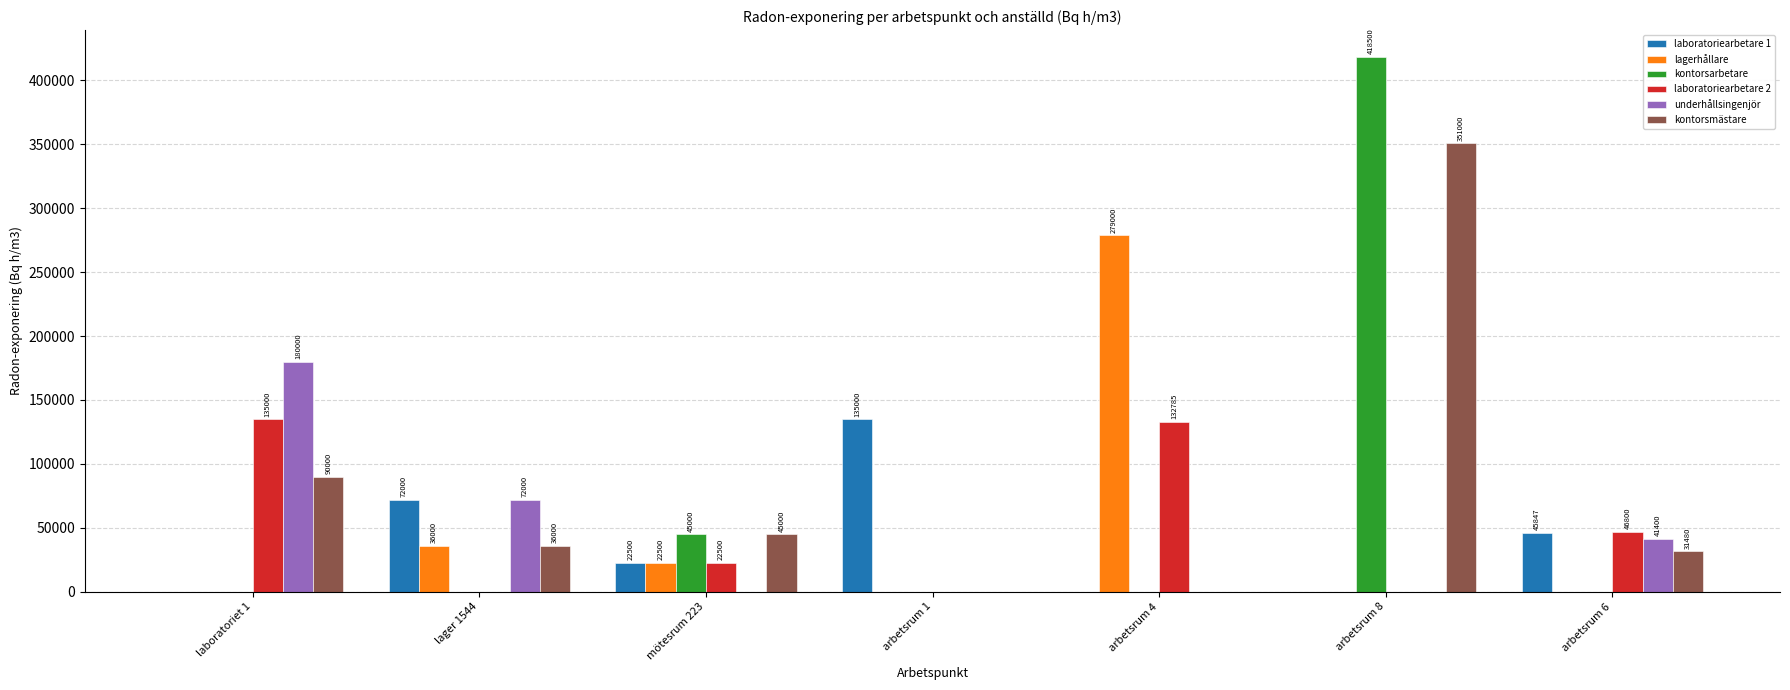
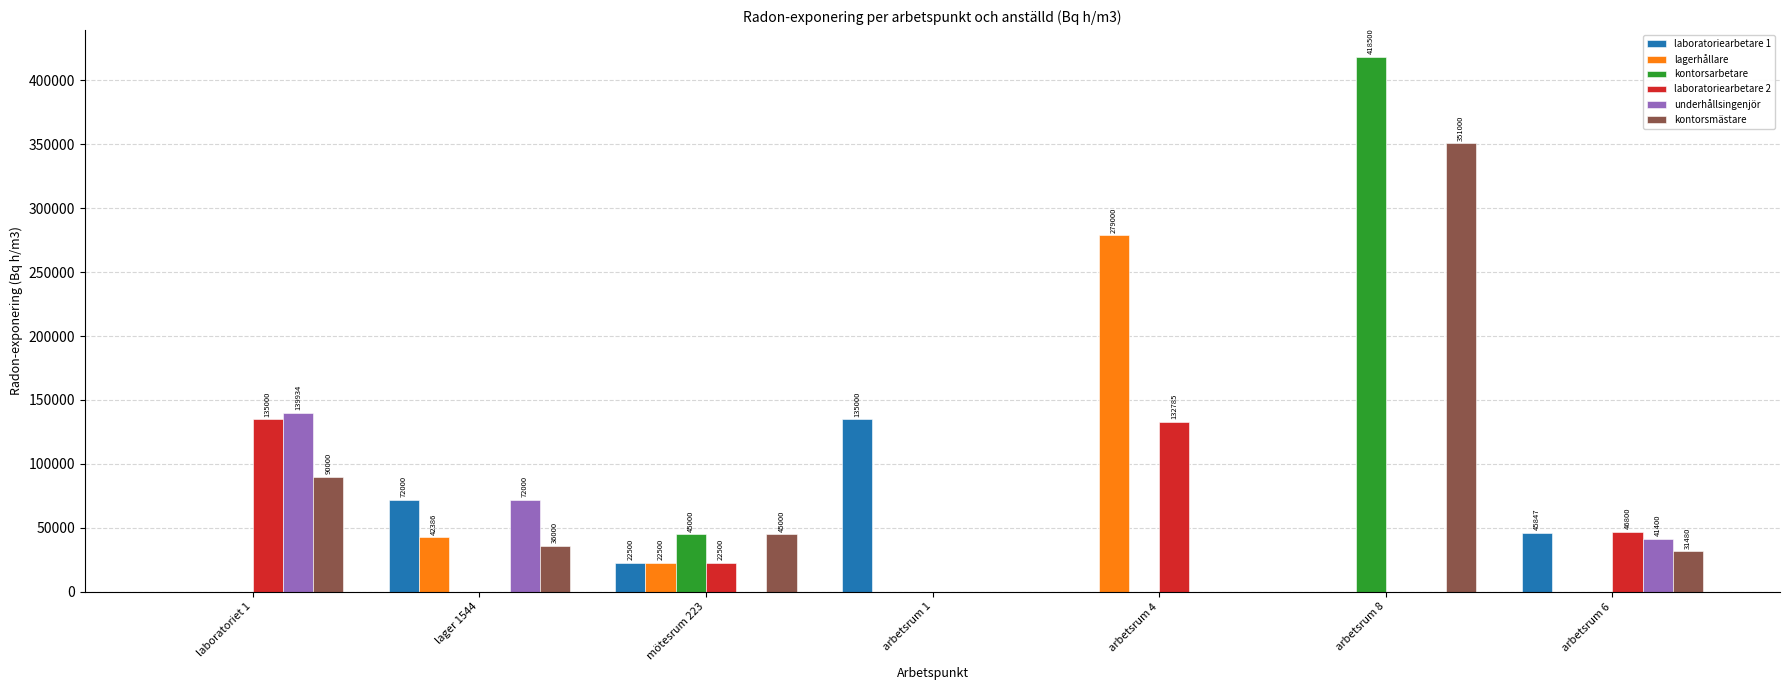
  {
    "laboratoriearbetare 1": {
      "lager 1544": 72000,
      "mötesrum 223": 22500,
      "arbetsrum 1": 135000,
      "arbetsrum 6": 45847
    },
    "lagerhållare": {
-     "lager 1544": 36000,
+     "lager 1544": 42386,
      "mötesrum 223": 22500,
      "arbetsrum 4": 279000
    },
    "kontorsarbetare": {
      "mötesrum 223": 45000,
      "arbetsrum 8": 418500
    },
    "laboratoriearbetare 2": {
      "laboratoriet 1": 135000,
      "mötesrum 223": 22500,
      "arbetsrum 4": 132785,
      "arbetsrum 6": 46800
    },
    "underhållsingenjör": {
-     "laboratoriet 1": 180000,
+     "laboratoriet 1": 139934,
      "lager 1544": 72000,
      "arbetsrum 6": 41400
    },
    "kontorsmästare": {
      "laboratoriet 1": 90000,
      "lager 1544": 36000,
      "mötesrum 223": 45000,
      "arbetsrum 8": 351000,
      "arbetsrum 6": 31480
    }
  }
